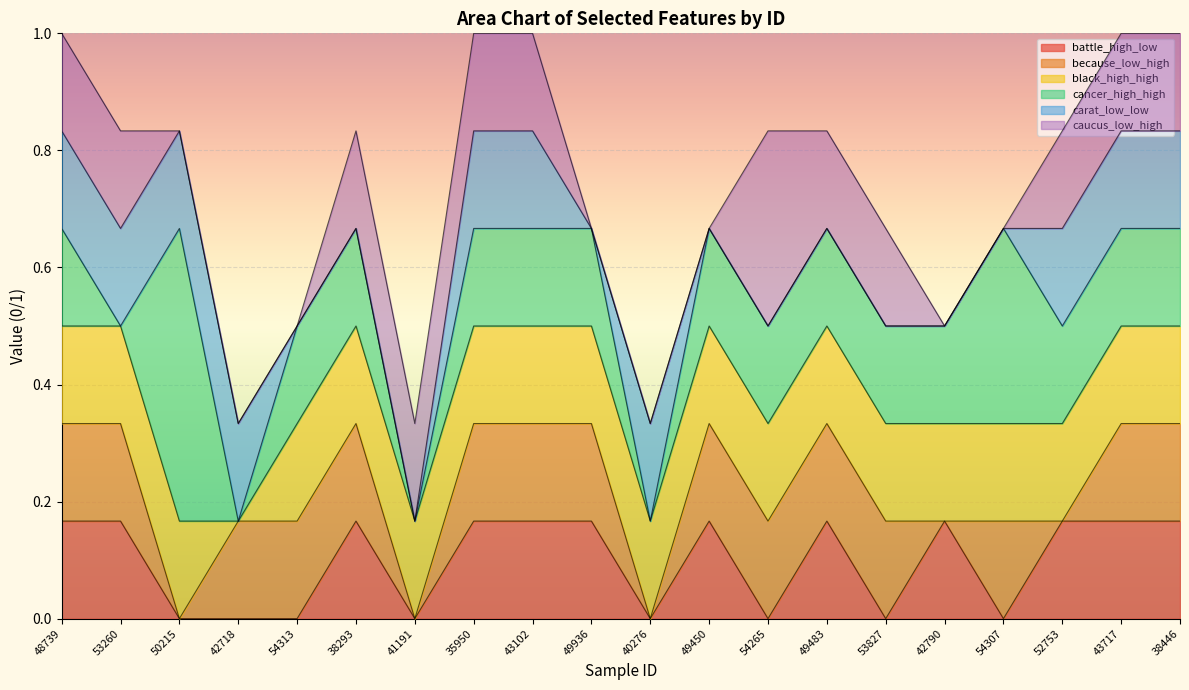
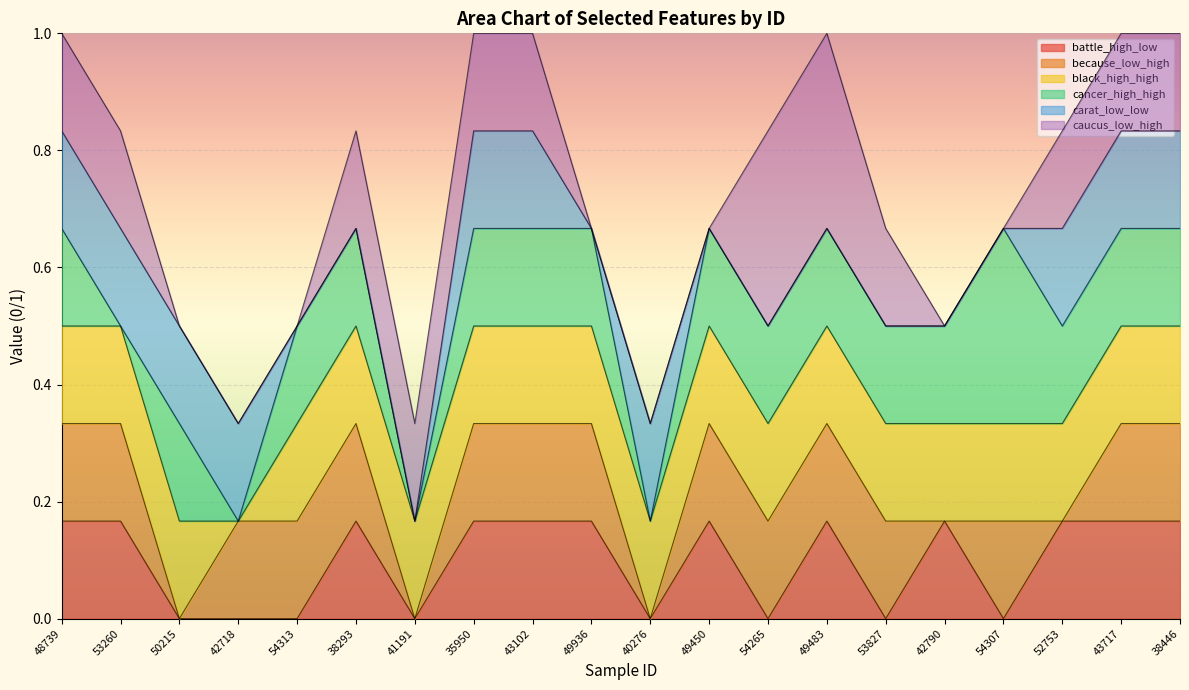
  {
    "black_high_high": {
      "48739": 0.17,
      "50215": 0.17,
      "54313": 0.17,
      "38293": 0.17,
      "35950": 0.17,
      "43102": 0.17,
      "49936": 0.17,
      "49450": 0.17,
      "54265": 0.17,
      "49483": 0.17,
      "53827": 0.17,
      "42790": 0.17,
      "54307": 0.17,
      "52753": 0.17,
      "43717": 0.17,
      "38446": 0.17
    },
    "cancer_high_high": {
      "48739": 0.17,
-     "50215": 0.50,
+     "50215": 0.17,
      "35950": 0.17,
      "43102": 0.17,
      "52753": 0.17,
      "43717": 0.17,
      "38446": 0.17
    },
    "carat_low_low": {
      "48739": 0.17,
      "53260": 0.17,
      "35950": 0.17,
      "43102": 0.17,
      "52753": 0.17,
      "38446": 0.17
    },
    "caucus_low_high": {
      "48739": 0.17,
      "53260": 0.17,
      "38293": 0.17,
      "41191": 0.17,
      "35950": 0.17,
      "43102": 0.17,
      "54265": 0.33,
-     "49483": 0.17,
+     "49483": 0.33,
      "53827": 0.17,
      "43717": 0.17,
      "38446": 0.17
    }
  }
